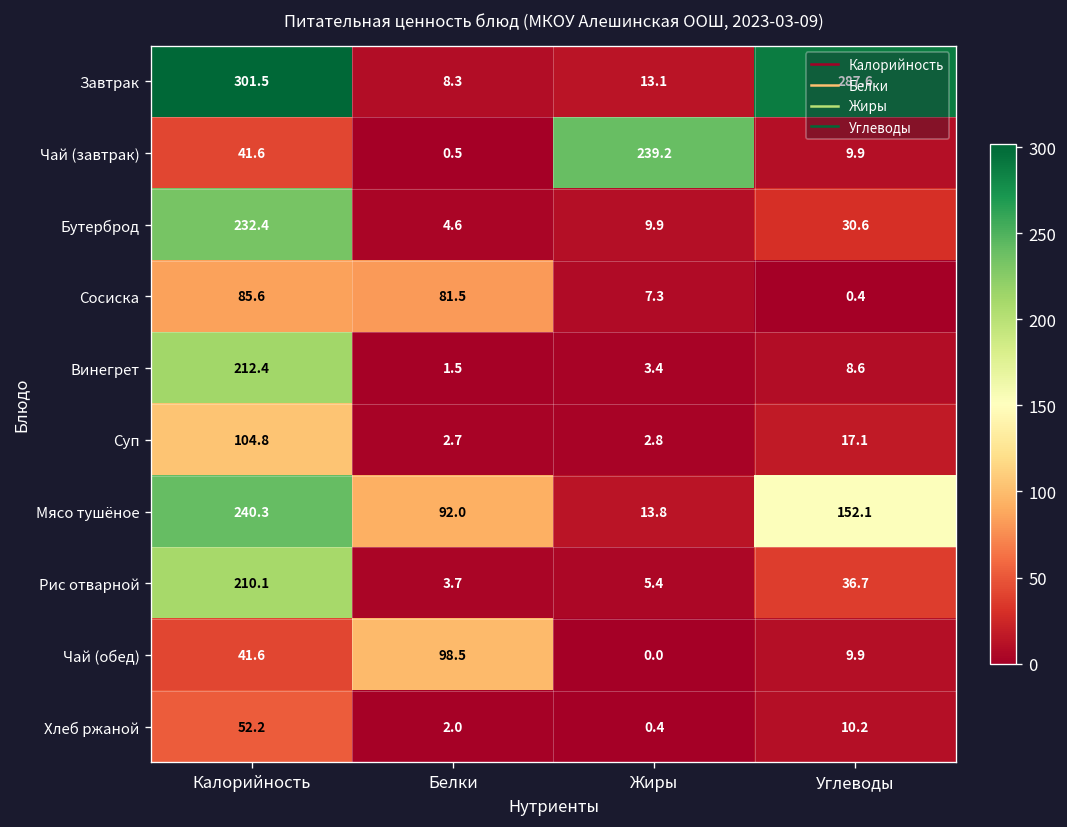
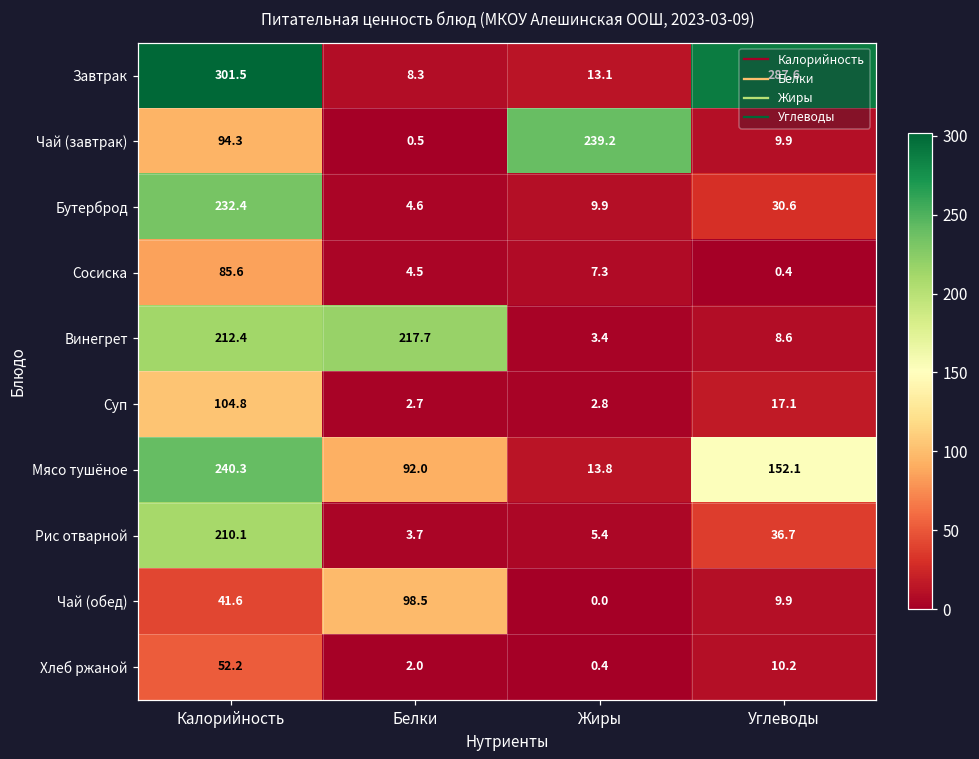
  {
    "Завтрак": {
      "Калорийность": 301.5,
      "Белки": 8.3,
      "Жиры": 13.1
    },
    "Чай (завтрак)": {
-     "Калорийность": 41.6,
+     "Калорийность": 94.3,
      "Белки": 0.5,
      "Жиры": 239.2,
      "Углеводы": 9.9
    },
    "Бутерброд": {
      "Калорийность": 232.4,
      "Белки": 4.6,
      "Жиры": 9.9,
      "Углеводы": 30.6
    },
    "Сосиска": {
      "Калорийность": 85.6,
-     "Белки": 81.5,
+     "Белки": 4.5,
      "Жиры": 7.3,
      "Углеводы": 0.4
    },
    "Винегрет": {
      "Калорийность": 212.4,
-     "Белки": 1.5,
+     "Белки": 217.7,
      "Жиры": 3.4,
      "Углеводы": 8.6
    },
    "Суп": {
      "Калорийность": 104.8,
      "Белки": 2.7,
      "Жиры": 2.8,
      "Углеводы": 17.1
    },
    "Мясо тушёное": {
      "Калорийность": 240.3,
      "Белки": 92.0,
      "Жиры": 13.8,
      "Углеводы": 152.1
    },
    "Рис отварной": {
      "Калорийность": 210.1,
      "Белки": 3.7,
      "Жиры": 5.4,
      "Углеводы": 36.7
    },
    "Чай (обед)": {
      "Калорийность": 41.6,
      "Белки": 98.5,
      "Жиры": 0.0,
      "Углеводы": 9.9
    },
    "Хлеб ржаной": {
      "Калорийность": 52.2,
      "Белки": 2.0,
      "Жиры": 0.4,
      "Углеводы": 10.2
    }
  }
